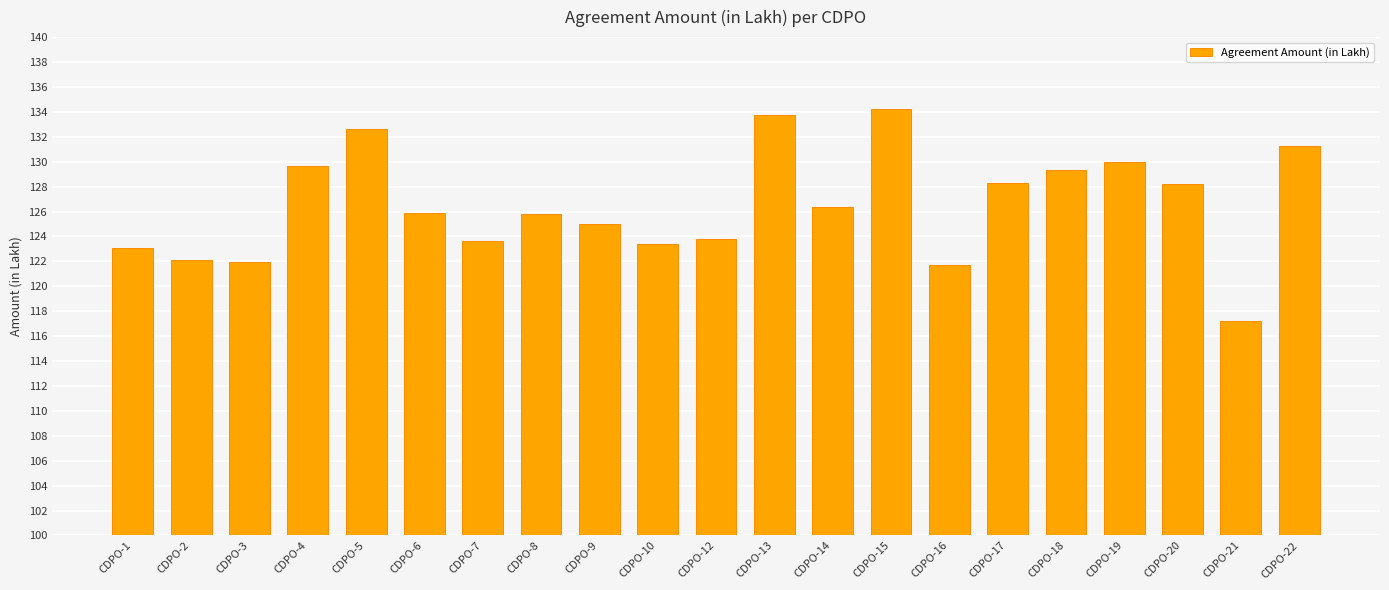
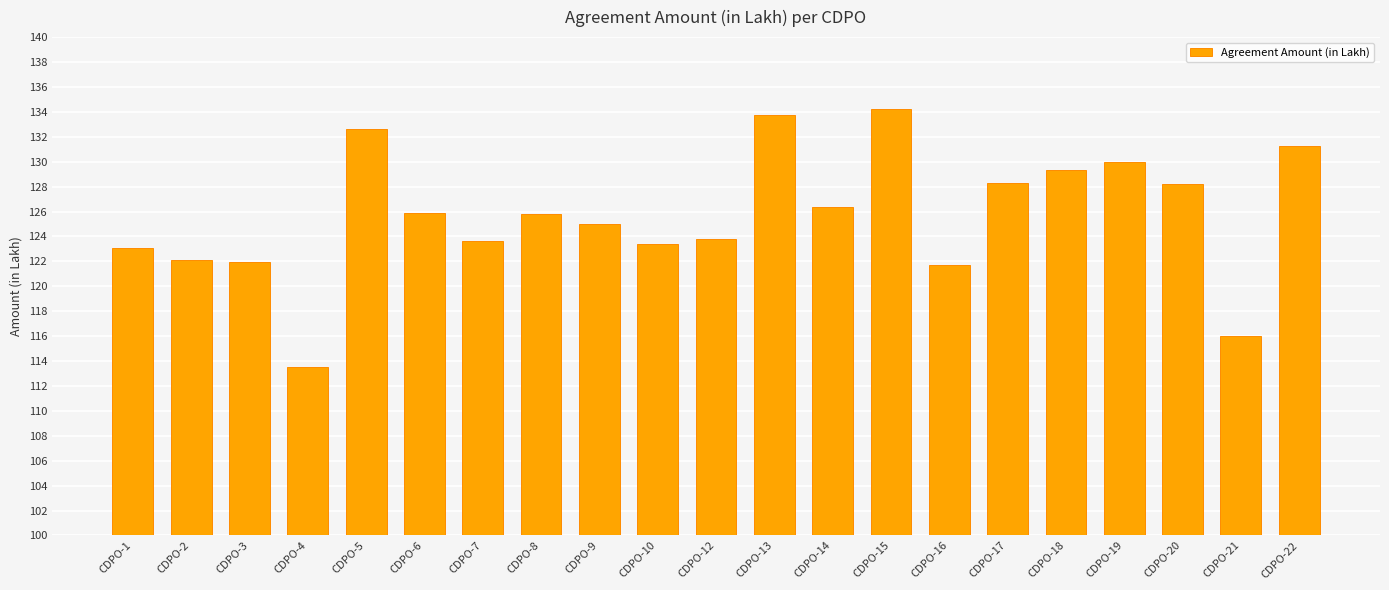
  {
    "CDPO-1": 123.1,
    "CDPO-2": 122.1,
    "CDPO-3": 121.9,
-   "CDPO-4": 129.7,
+   "CDPO-4": 113.6,
    "CDPO-5": 132.6,
    "CDPO-6": 125.9,
    "CDPO-7": 123.6,
    "CDPO-8": 125.8,
    "CDPO-9": 125.0,
    "CDPO-10": 123.4,
    "CDPO-12": 123.8,
    "CDPO-13": 133.7,
    "CDPO-14": 126.4,
    "CDPO-15": 134.2,
    "CDPO-16": 121.7,
    "CDPO-17": 128.3,
    "CDPO-18": 129.4,
    "CDPO-19": 129.9,
    "CDPO-20": 128.2,
-   "CDPO-21": 117.2,
+   "CDPO-21": 116.0,
    "CDPO-22": 131.2
  }
